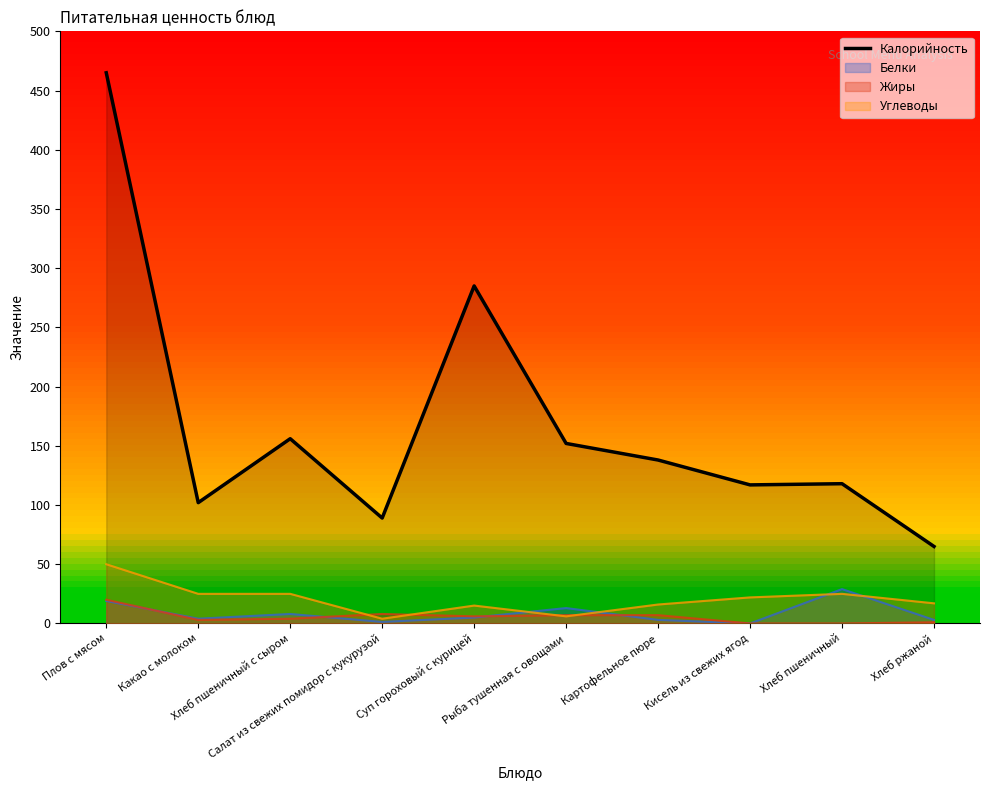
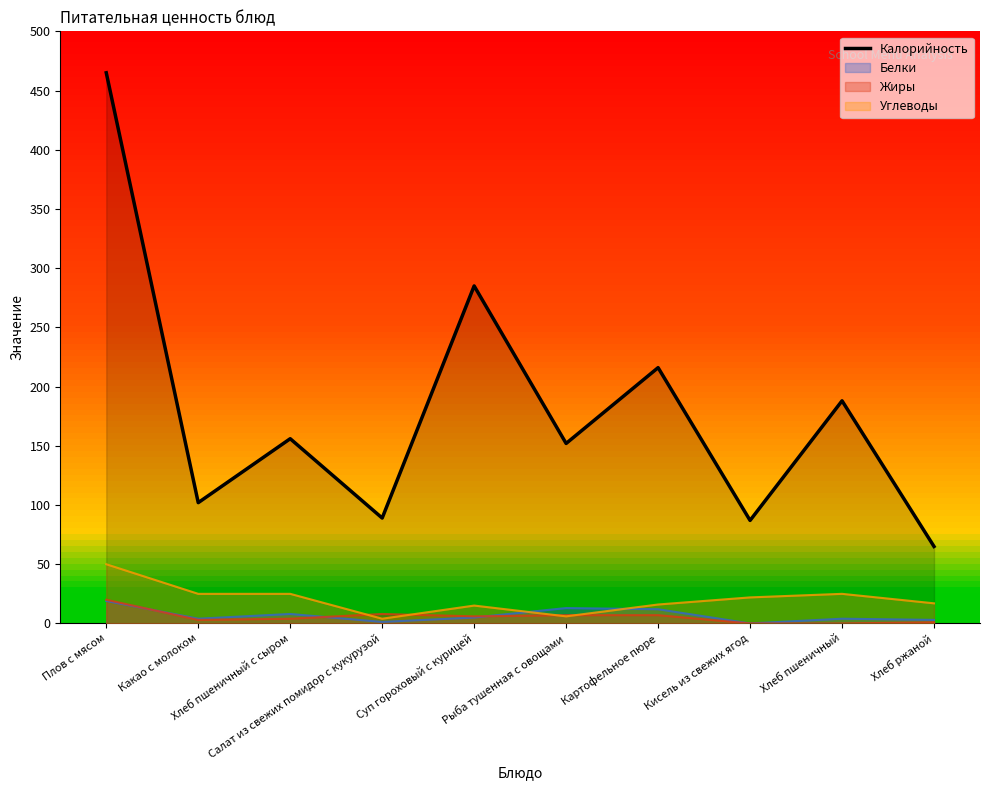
  {
    "Калорийность": {
      "Плов с мясом": 465,
      "Какао с молоком": 102,
      "Хлеб пшеничный с сыром": 156,
      "Салат из свежих помидор с кукурузой": 89,
      "Суп гороховый с курицей": 285,
      "Рыба тушенная с овощами": 152,
-     "Картофельное пюре": 138,
-     "Кисель из свежих ягод": 117,
-     "Хлеб пшеничный": 118,
+     "Картофельное пюре": 216,
+     "Кисель из свежих ягод": 87,
+     "Хлеб пшеничный": 188,
      "Хлеб ржаной": 65
    },
    "Белки": {
      "Хлеб пшеничный с сыром": 8,
      "Салат из свежих помидор с кукурузой": 1,
      "Рыба тушенная с овощами": 13,
-     "Картофельное пюре": 3,
-     "Хлеб пшеничный": 29
+     "Картофельное пюре": 12,
+     "Хлеб пшеничный": 4
    }
  }
